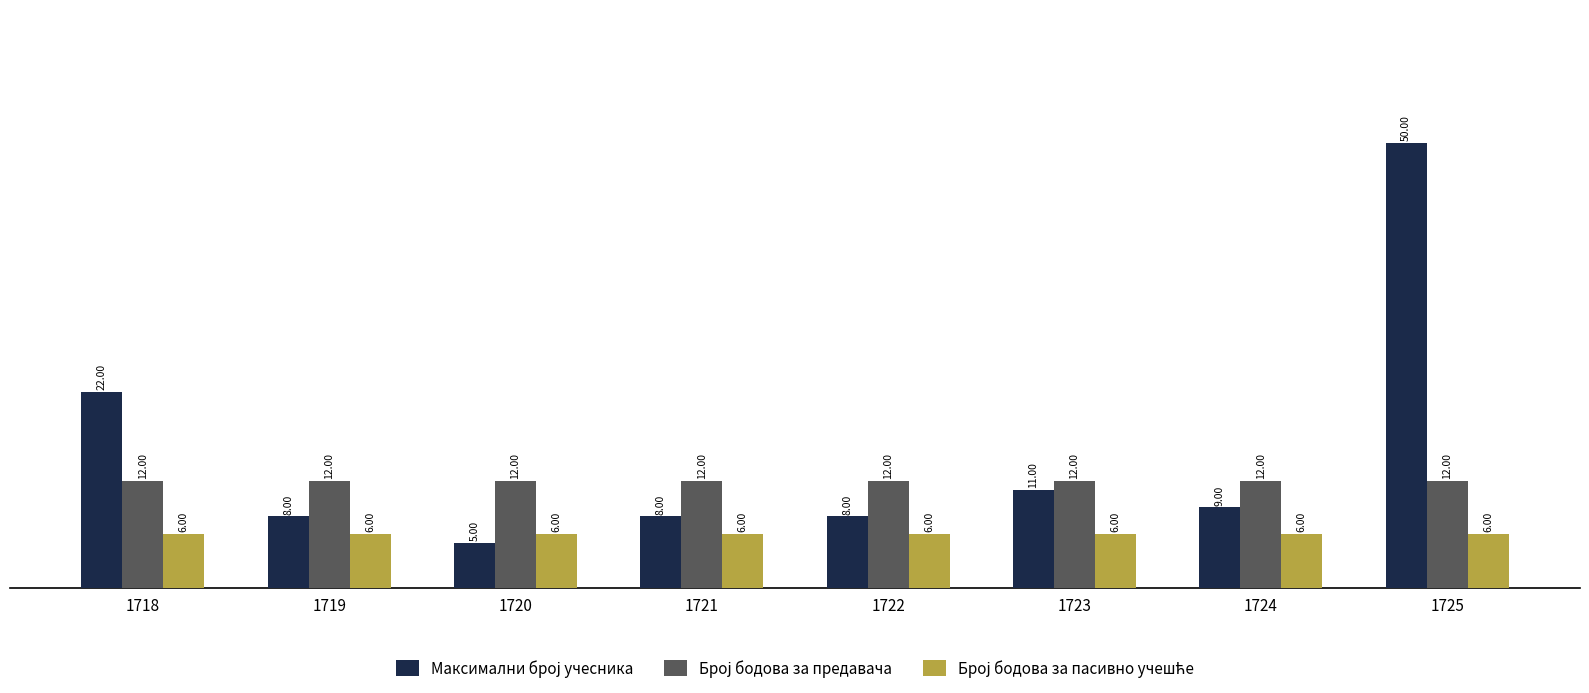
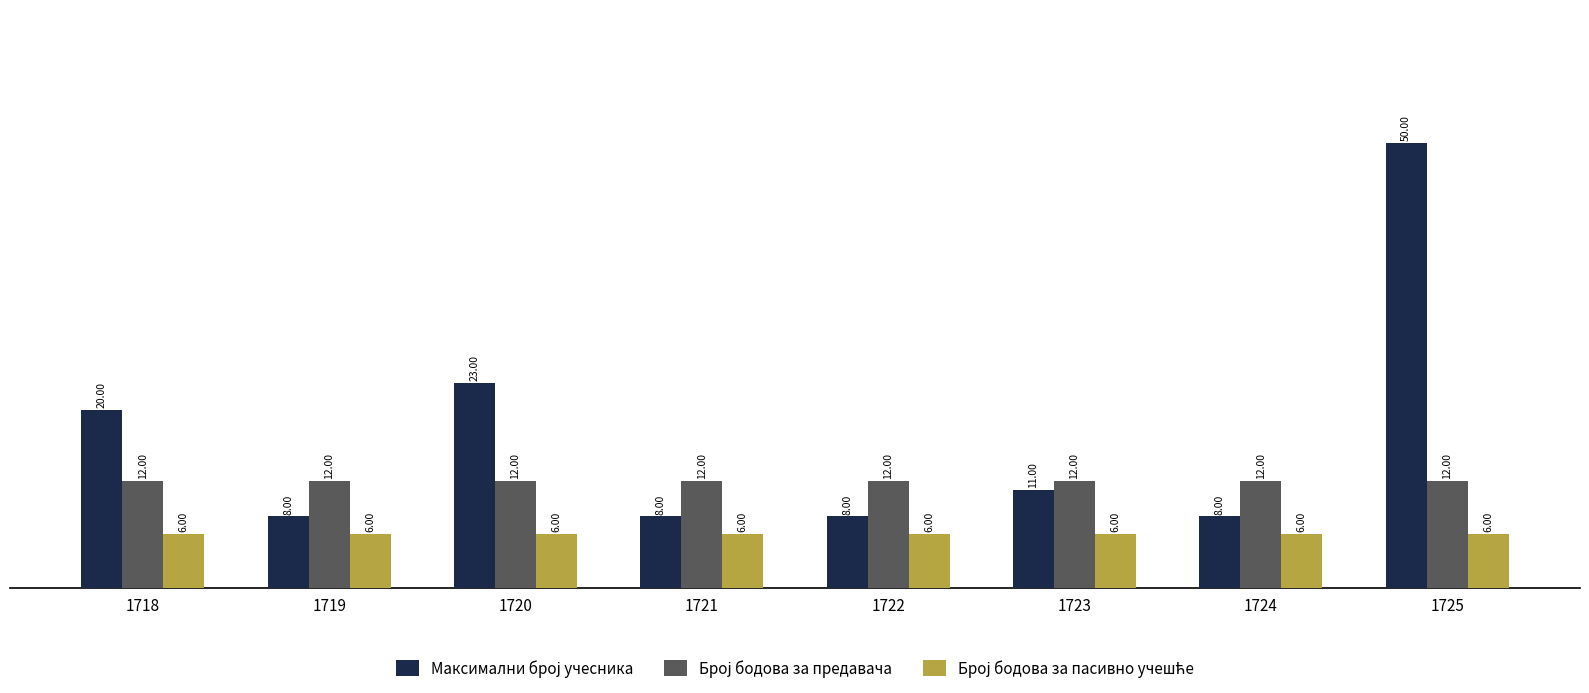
  {
    "Максимални број учесника": {
-     "1718": 22.00,
+     "1718": 20.00,
      "1719": 8.00,
-     "1720": 5.00,
+     "1720": 23.00,
      "1721": 8.00,
      "1722": 8.00,
      "1723": 11.00,
-     "1724": 9.00,
+     "1724": 8.00,
      "1725": 50.00
    },
    "Број бодова за предавача": {
      "1718": 12.00,
      "1719": 12.00,
      "1720": 12.00,
      "1721": 12.00,
      "1722": 12.00,
      "1723": 12.00,
      "1724": 12.00,
      "1725": 12.00
    },
    "Број бодова за пасивно учешће": {
      "1718": 6.00,
      "1719": 6.00,
      "1720": 6.00,
      "1721": 6.00,
      "1722": 6.00,
      "1723": 6.00,
      "1724": 6.00,
      "1725": 6.00
    }
  }
